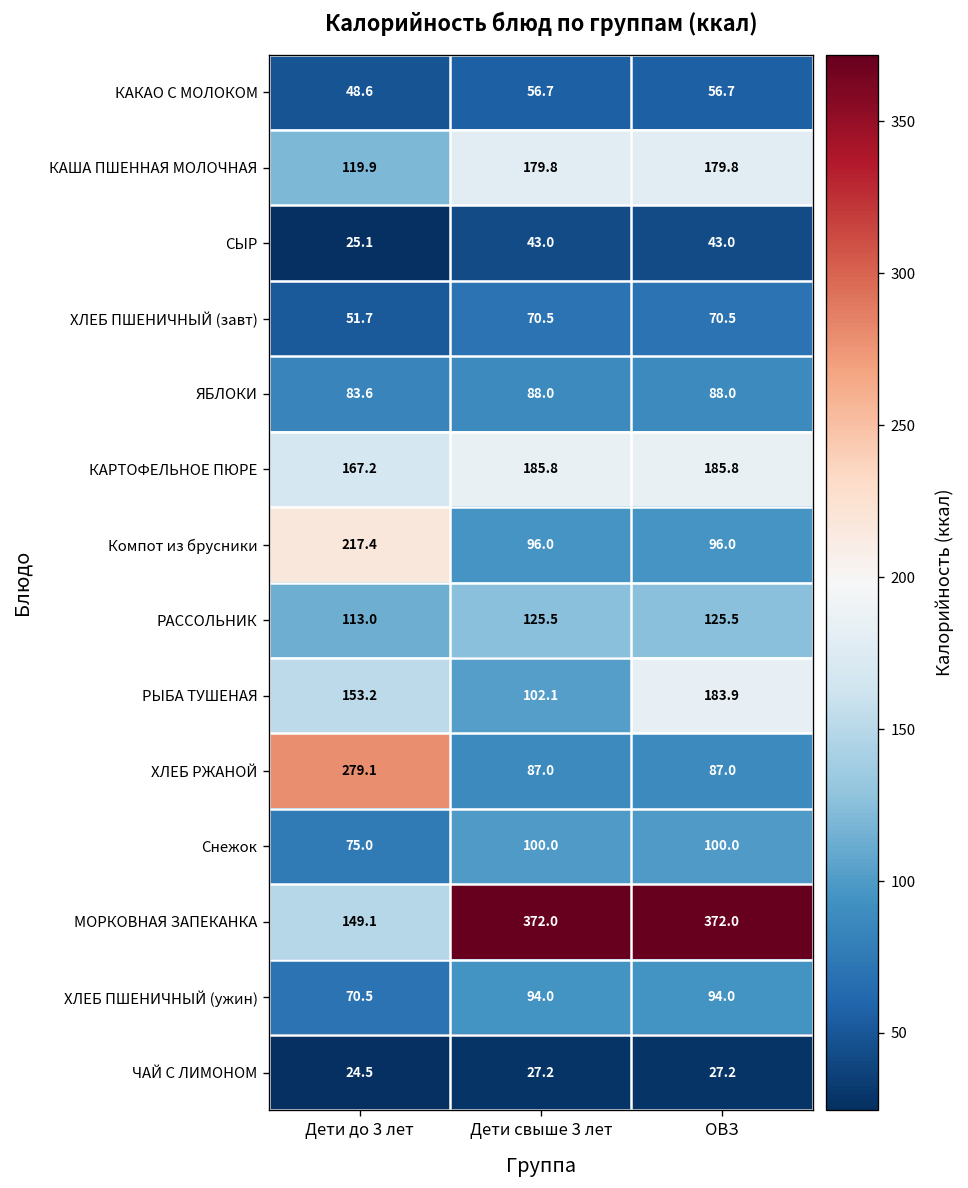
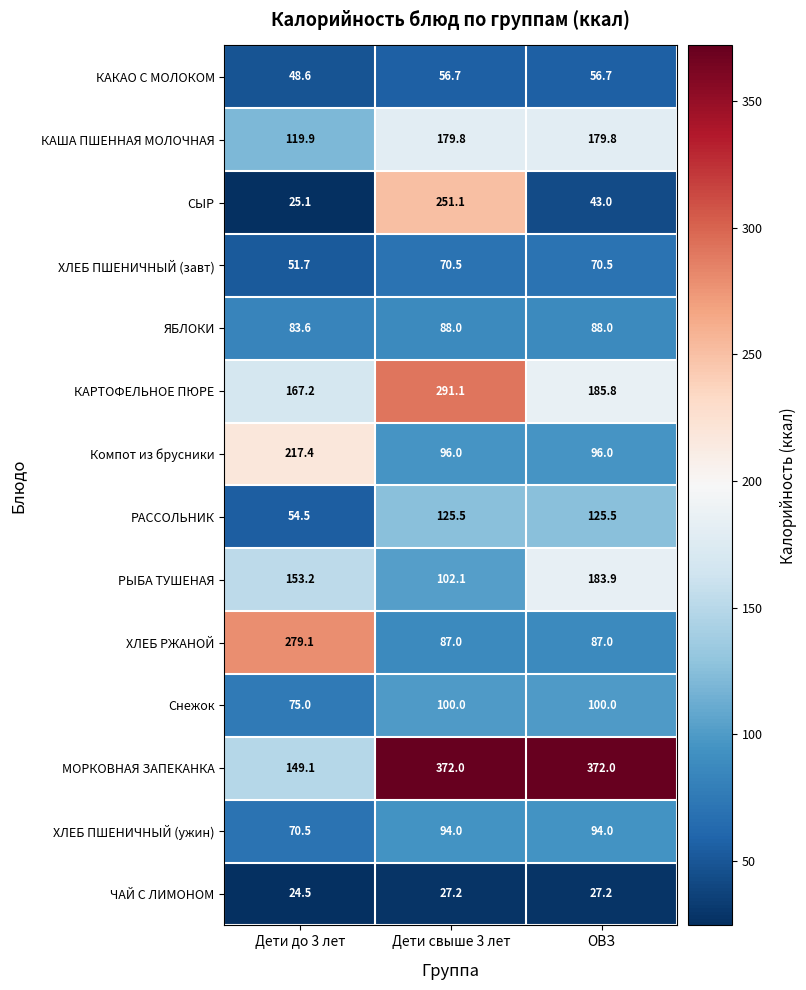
  {
    "КАКАО С МОЛОКОМ": {
      "Дети до 3 лет": 48.6,
      "Дети свыше 3 лет": 56.7,
      "ОВЗ": 56.7
    },
    "КАША ПШЕННАЯ МОЛОЧНАЯ": {
      "Дети до 3 лет": 119.9,
      "Дети свыше 3 лет": 179.8,
      "ОВЗ": 179.8
    },
    "СЫР": {
      "Дети до 3 лет": 25.1,
-     "Дети свыше 3 лет": 43.0,
+     "Дети свыше 3 лет": 251.1,
      "ОВЗ": 43.0
    },
    "ХЛЕБ ПШЕНИЧНЫЙ (завт)": {
      "Дети до 3 лет": 51.7,
      "Дети свыше 3 лет": 70.5,
      "ОВЗ": 70.5
    },
    "ЯБЛОКИ": {
      "Дети до 3 лет": 83.6,
      "Дети свыше 3 лет": 88.0,
      "ОВЗ": 88.0
    },
    "КАРТОФЕЛЬНОЕ ПЮРЕ": {
      "Дети до 3 лет": 167.2,
-     "Дети свыше 3 лет": 185.8,
+     "Дети свыше 3 лет": 291.1,
      "ОВЗ": 185.8
    },
    "Компот из брусники": {
      "Дети до 3 лет": 217.4,
      "Дети свыше 3 лет": 96.0,
      "ОВЗ": 96.0
    },
    "РАССОЛЬНИК": {
-     "Дети до 3 лет": 113.0,
+     "Дети до 3 лет": 54.5,
      "Дети свыше 3 лет": 125.5,
      "ОВЗ": 125.5
    },
    "РЫБА ТУШЕНАЯ": {
      "Дети до 3 лет": 153.2,
      "Дети свыше 3 лет": 102.1,
      "ОВЗ": 183.9
    },
    "ХЛЕБ РЖАНОЙ": {
      "Дети до 3 лет": 279.1,
      "Дети свыше 3 лет": 87.0,
      "ОВЗ": 87.0
    },
    "Снежок": {
      "Дети до 3 лет": 75.0,
      "Дети свыше 3 лет": 100.0,
      "ОВЗ": 100.0
    },
    "МОРКОВНАЯ ЗАПЕКАНКА": {
      "Дети до 3 лет": 149.1,
      "Дети свыше 3 лет": 372.0,
      "ОВЗ": 372.0
    },
    "ХЛЕБ ПШЕНИЧНЫЙ (ужин)": {
      "Дети до 3 лет": 70.5,
      "Дети свыше 3 лет": 94.0,
      "ОВЗ": 94.0
    },
    "ЧАЙ С ЛИМОНОМ": {
      "Дети до 3 лет": 24.5,
      "Дети свыше 3 лет": 27.2,
      "ОВЗ": 27.2
    }
  }
